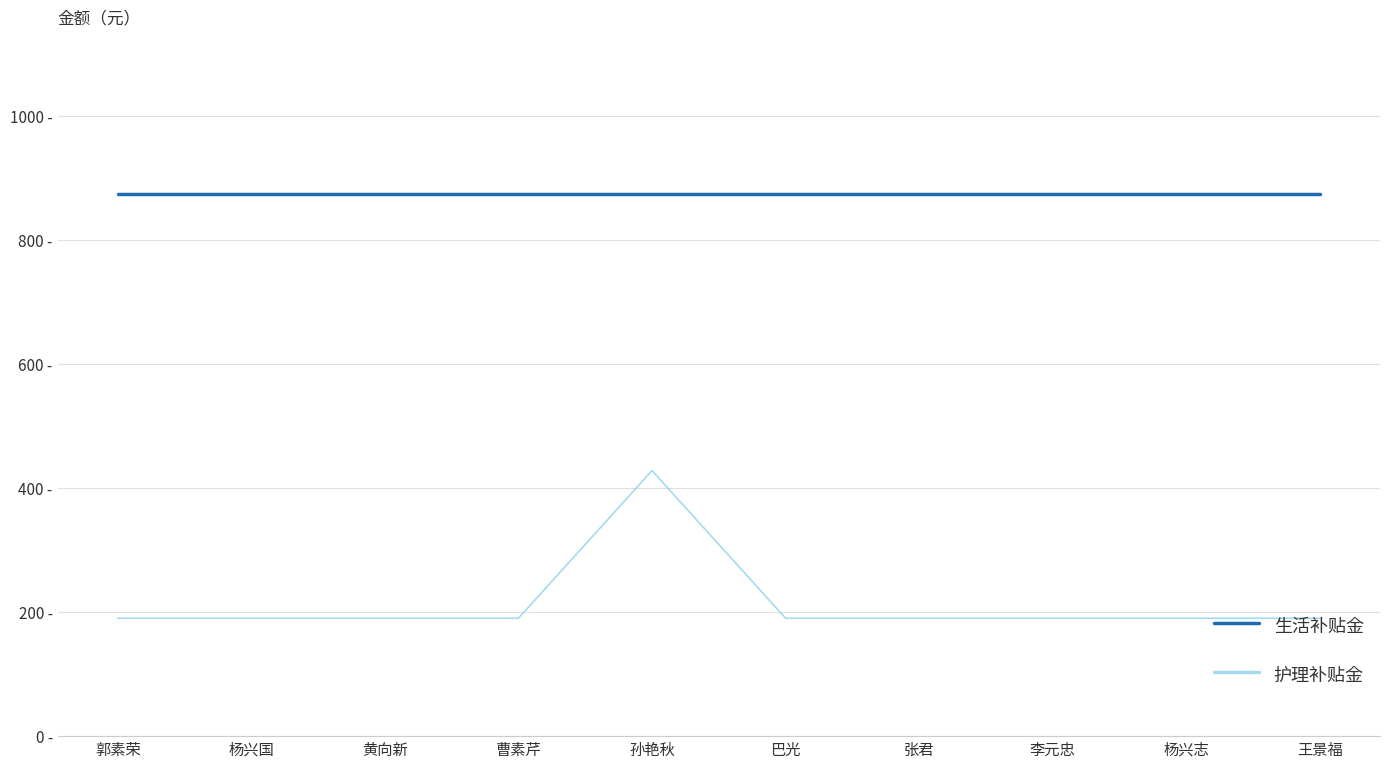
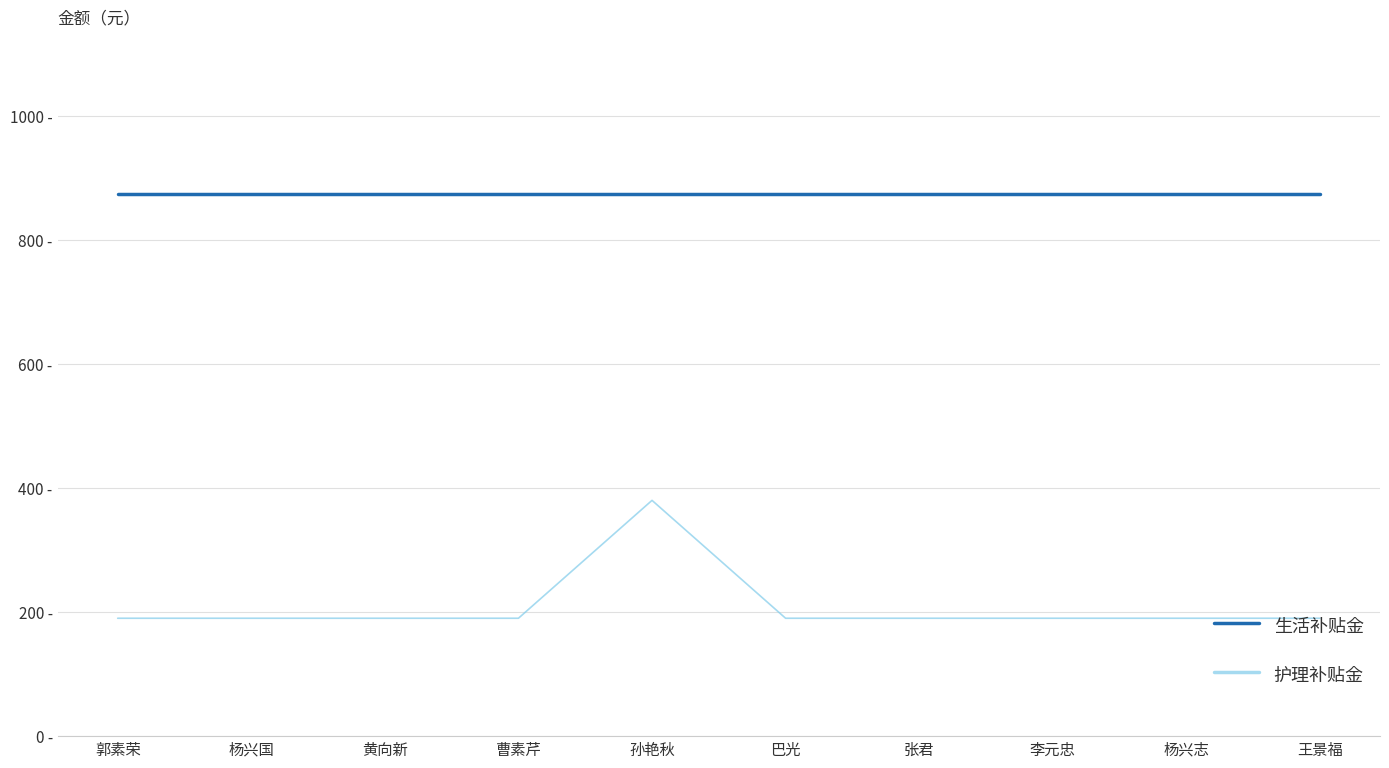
  {
    "生活补贴金": {
      "郭素荣": "870 -",
      "杨兴国": "870 -",
      "黄向新": "870 -",
      "曹素芹": "870 -",
      "孙艳秋": "870 -",
      "巴光": "870 -",
      "张君": "870 -",
      "李元忠": "870 -",
      "杨兴志": "870 -",
      "王景福": "870 -"
    },
    "护理补贴金": {
      "郭素荣": "190 -",
      "杨兴国": "190 -",
      "黄向新": "190 -",
      "曹素芹": "190 -",
-     "孙艳秋": "430 -",
+     "孙艳秋": "380 -",
      "巴光": "190 -",
      "张君": "190 -",
      "李元忠": "190 -",
      "杨兴志": "190 -",
      "王景福": "190 -"
    }
  }
